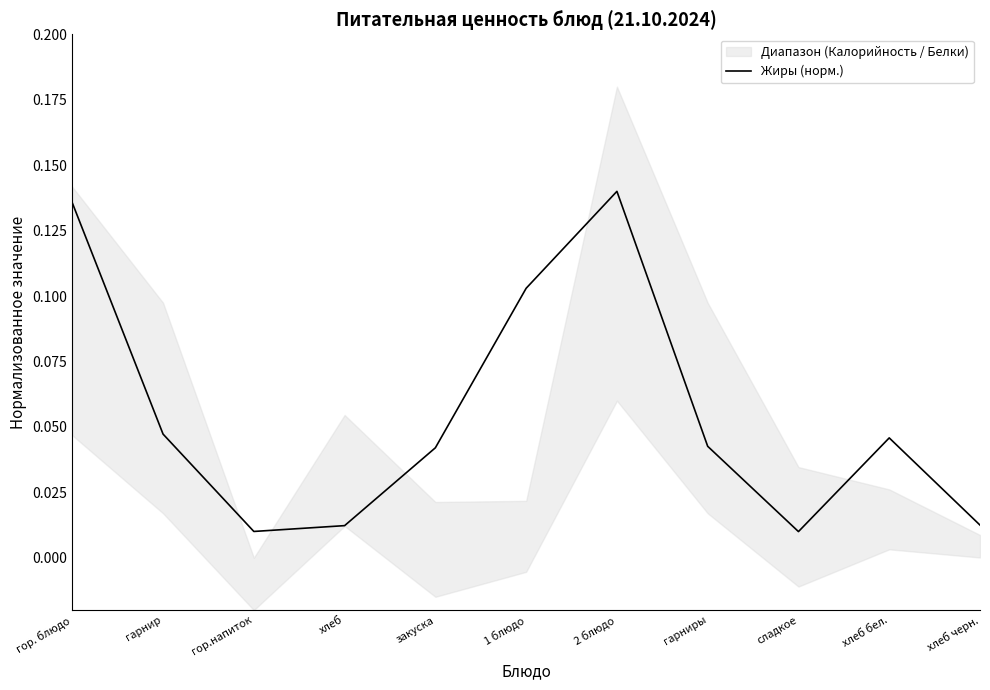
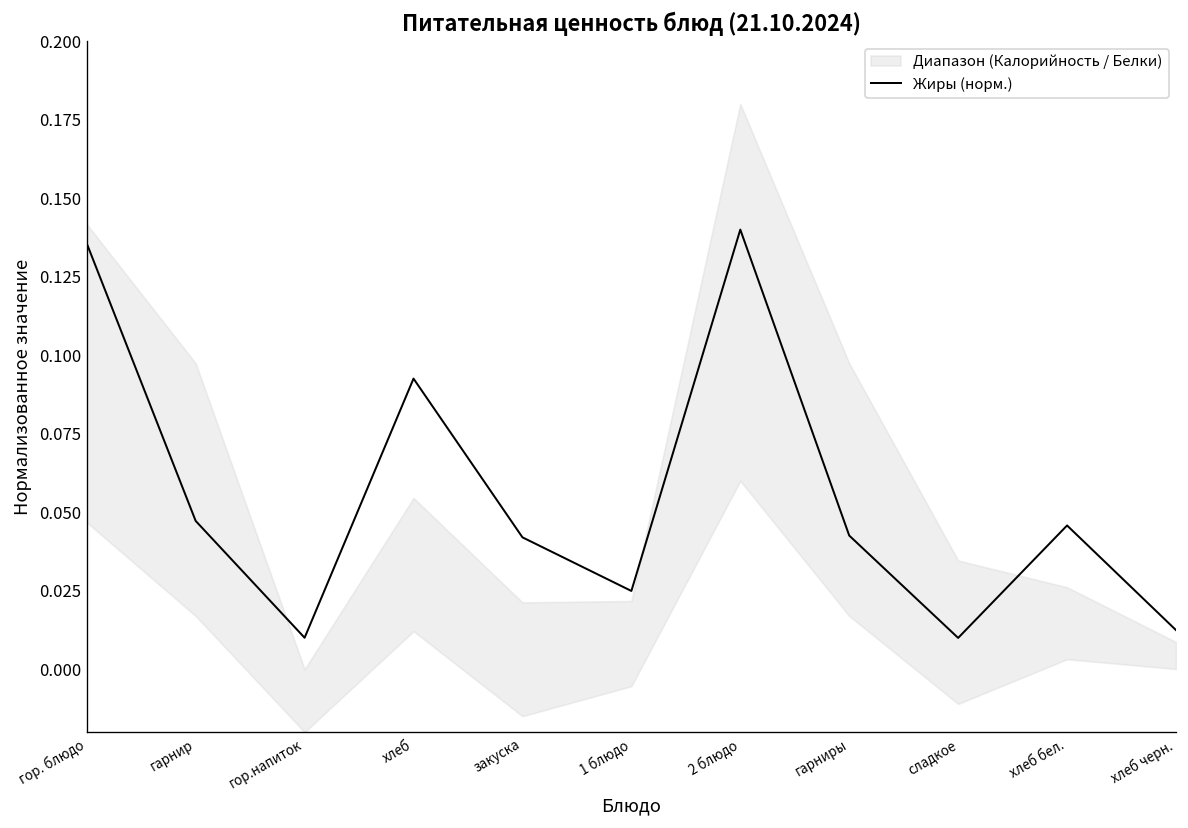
  {
    "Жиры (норм.)": {
      "гор. блюдо": 0.136,
      "гарнир": 0.047,
      "гор.напиток": 0.010,
-     "хлеб": 0.012,
+     "хлеб": 0.093,
      "закуска": 0.042,
-     "1 блюдо": 0.103,
+     "1 блюдо": 0.025,
      "2 блюдо": 0.140,
      "гарниры": 0.043,
      "сладкое": 0.010,
      "хлеб бел.": 0.046,
      "хлеб черн.": 0.012
    }
  }
